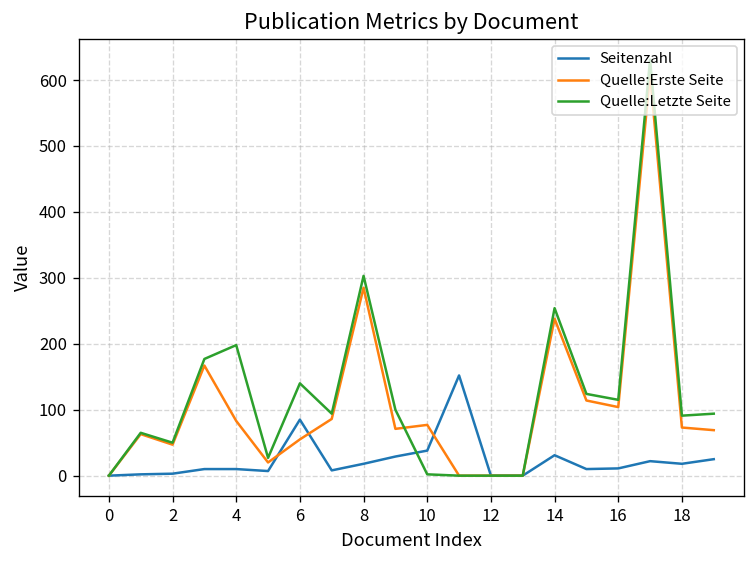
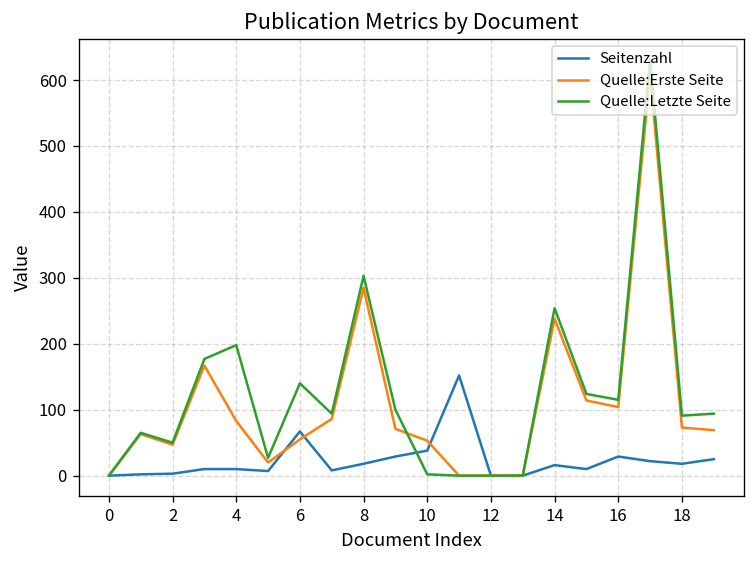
  {
    "Seitenzahl": {
      "2": 0,
      "4": 10,
-     "6": 90,
+     "6": 70,
      "8": 20,
      "10": 40,
-     "14": 30,
-     "16": 10,
+     "14": 20,
+     "16": 30,
      "18": 20
    },
    "Quelle:Erste Seite": {
      "4": 80,
      "6": 60,
      "8": 290,
-     "10": 80,
+     "10": 50,
      "14": 240,
      "16": 100,
      "18": 70
    },
    "Quelle:Letzte Seite": {
      "4": 200,
      "6": 140,
      "8": 300,
      "10": 0,
      "14": 250,
      "16": 120,
      "18": 90
    }
  }
